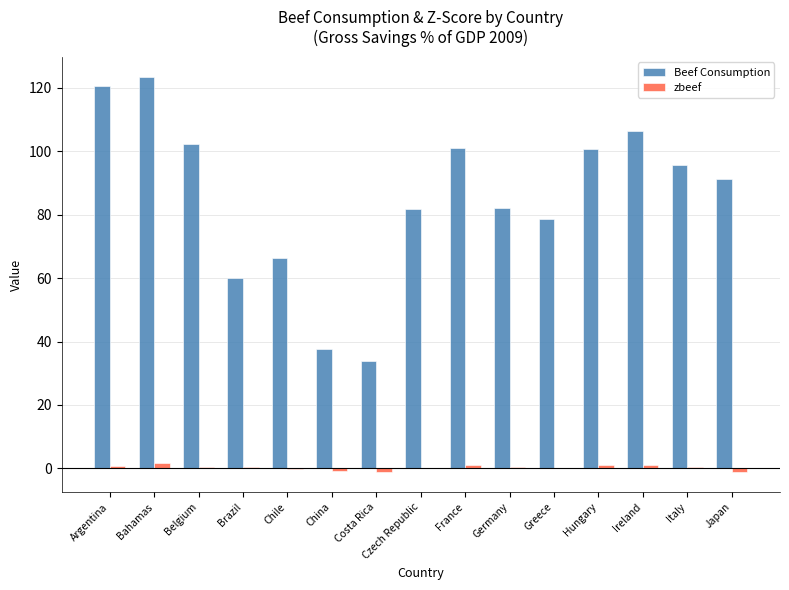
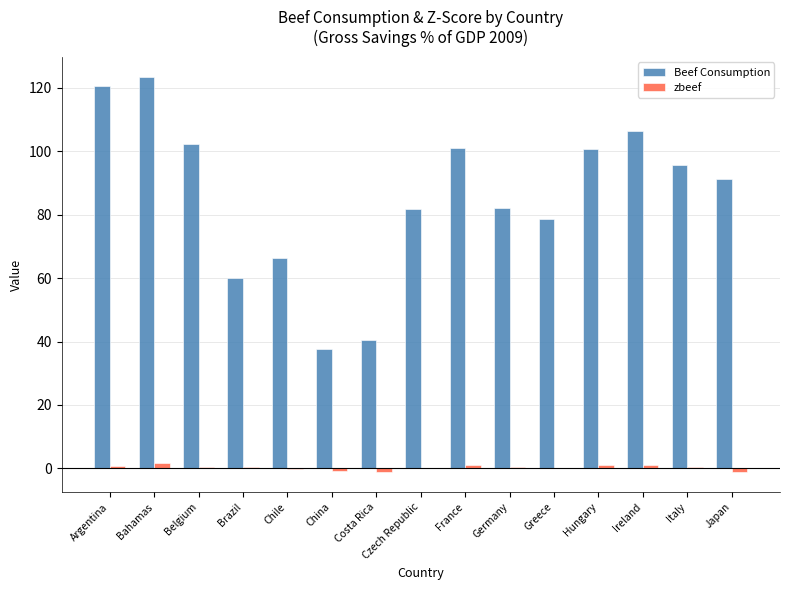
  {
    "Beef Consumption": {
      "Argentina": 121,
      "Bahamas": 124,
      "Belgium": 102,
      "Brazil": 60,
      "Chile": 66,
      "China": 38,
-     "Costa Rica": 34,
+     "Costa Rica": 40,
      "Czech Republic": 82,
      "France": 101,
      "Germany": 82,
      "Greece": 79,
      "Hungary": 101,
      "Ireland": 106,
      "Italy": 96,
      "Japan": 91
    },
    "zbeef": {
      "Argentina": 1,
      "Bahamas": 2,
      "China": -1,
      "Costa Rica": -1,
      "France": 1,
      "Hungary": 1,
      "Ireland": 1,
      "Japan": -1
    }
  }
